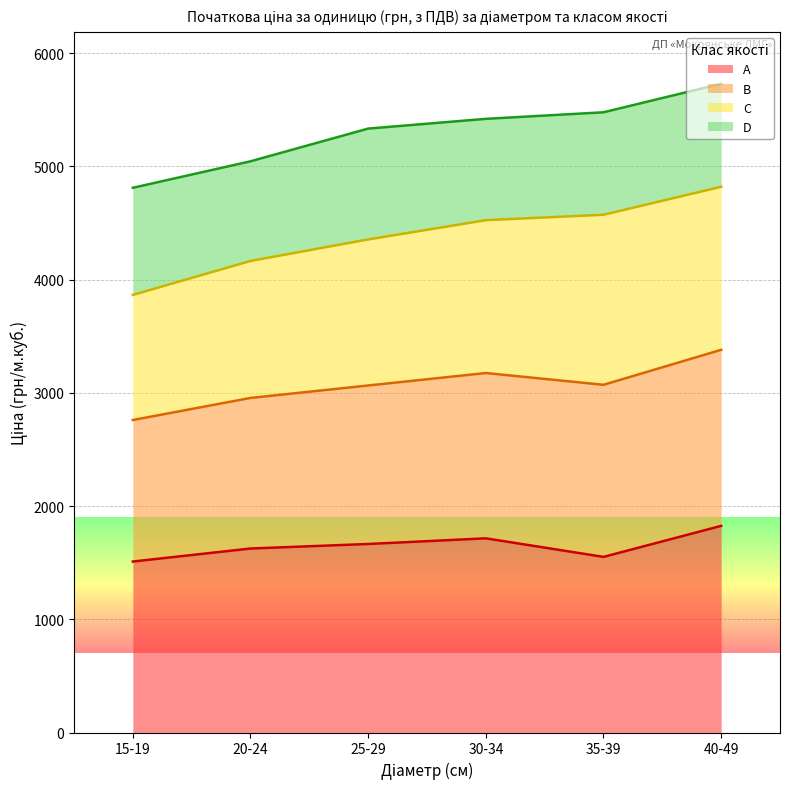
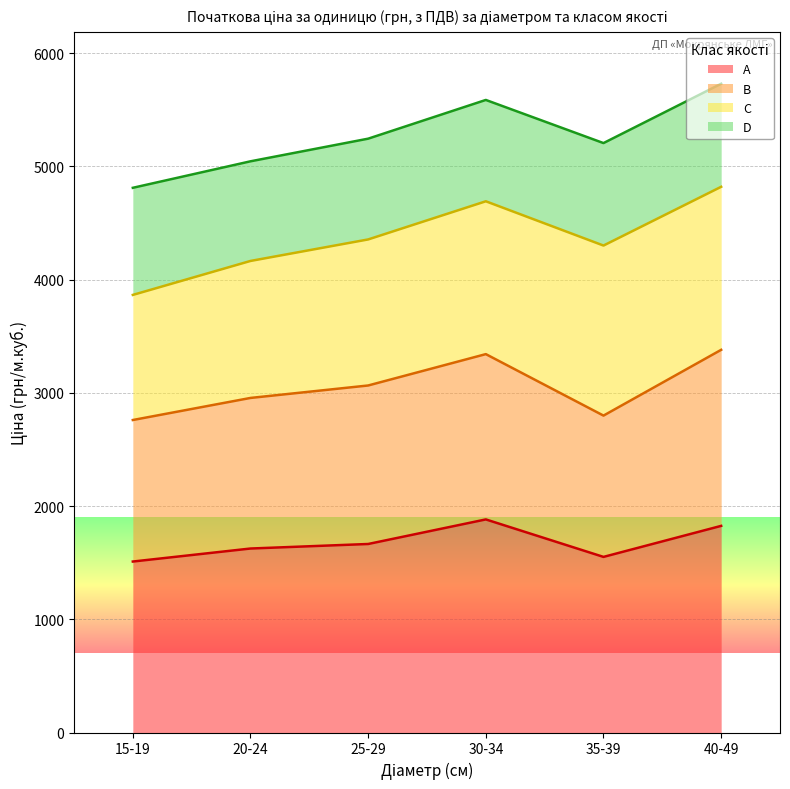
  {
    "A": {
      "15-19": 1510,
      "20-24": 1630,
      "25-29": 1670,
-     "30-34": 1720,
+     "30-34": 1880,
      "35-39": 1550,
      "40-49": 1830
    },
    "B": {
      "15-19": 1250,
      "20-24": 1330,
      "25-29": 1400,
      "30-34": 1460,
-     "35-39": 1520,
+     "35-39": 1250,
      "40-49": 1560
    },
    "C": {
      "15-19": 1110,
      "20-24": 1210,
      "25-29": 1290,
      "30-34": 1350,
      "35-39": 1500,
      "40-49": 1440
    },
    "D": {
      "15-19": 950,
      "20-24": 880,
-     "25-29": 980,
+     "25-29": 890,
      "30-34": 900,
      "35-39": 910
    }
  }
